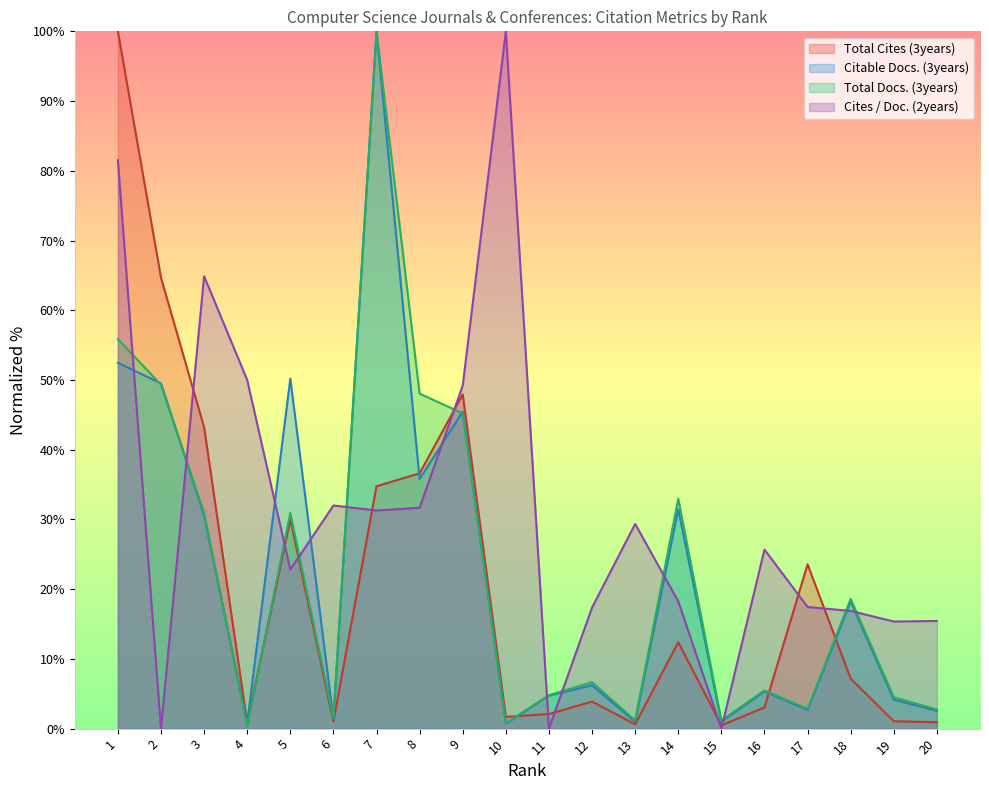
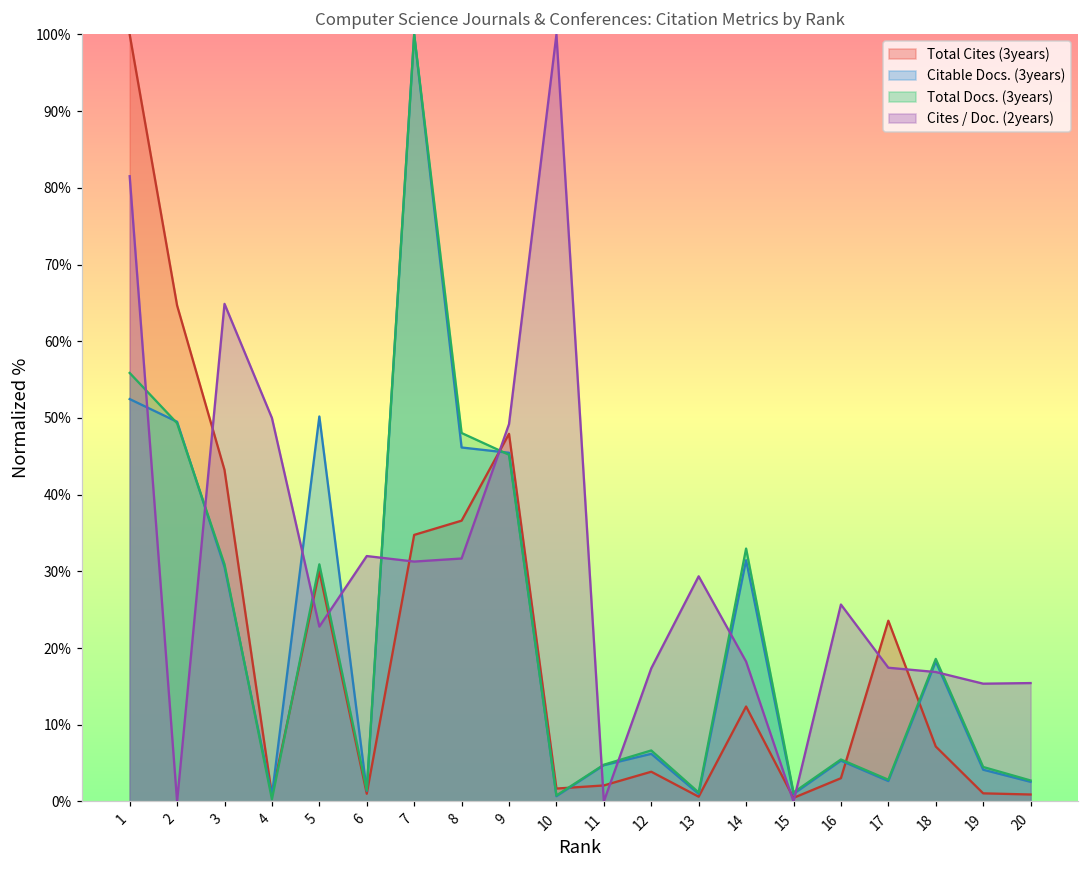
  {
    "Total Cites (3years)": {
      "1": "100%",
      "2": "65%",
      "3": "43%",
      "5": "30%",
      "6": "1%",
      "7": "35%",
      "8": "37%",
      "9": "48%",
      "10": "2%",
      "11": "2%",
      "12": "4%",
      "14": "12%",
      "15": "0%",
      "16": "3%",
      "17": "24%",
      "18": "7%",
      "19": "1%",
      "20": "1%"
    },
    "Citable Docs. (3years)": {
      "1": "52%",
      "5": "50%",
-     "8": "36%",
+     "8": "46%",
      "12": "6%",
      "14": "31%"
    },
    "Total Docs. (3years)": {
      "1": "56%",
      "4": "0%",
      "5": "31%",
      "8": "48%",
      "12": "7%",
      "14": "33%"
    },
    "Cites / Doc. (2years)": {
      "1": "82%",
      "2": "0%",
      "3": "65%",
      "4": "50%",
      "5": "23%",
      "6": "32%",
      "7": "31%",
      "8": "32%",
      "9": "49%",
      "10": "100%",
      "11": "0%",
      "12": "17%",
      "13": "29%",
      "14": "18%",
      "15": "0%",
      "16": "26%",
      "17": "17%",
      "18": "17%",
      "19": "15%",
      "20": "15%"
    }
  }
